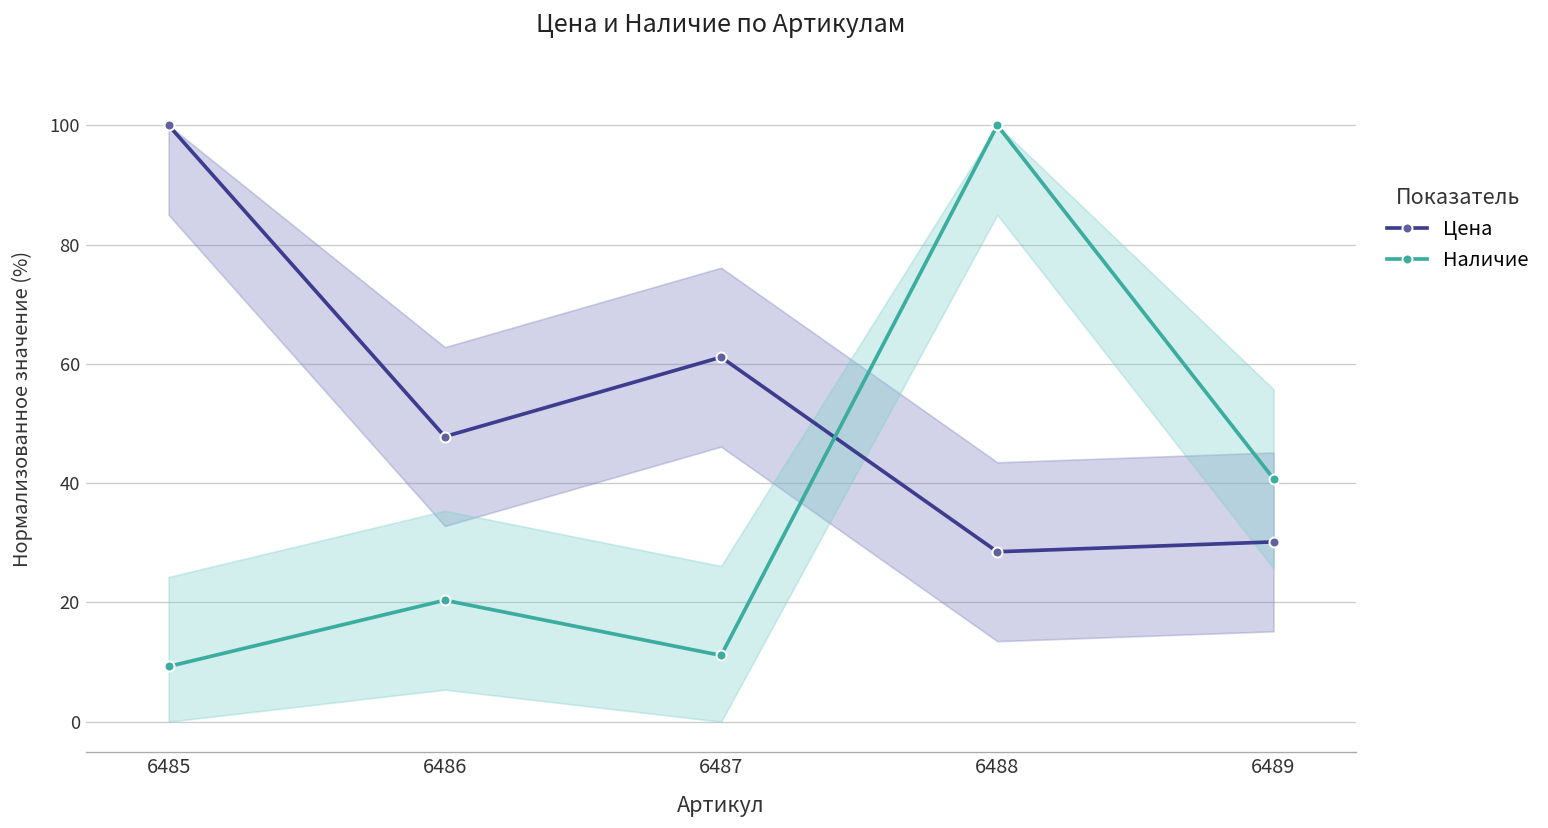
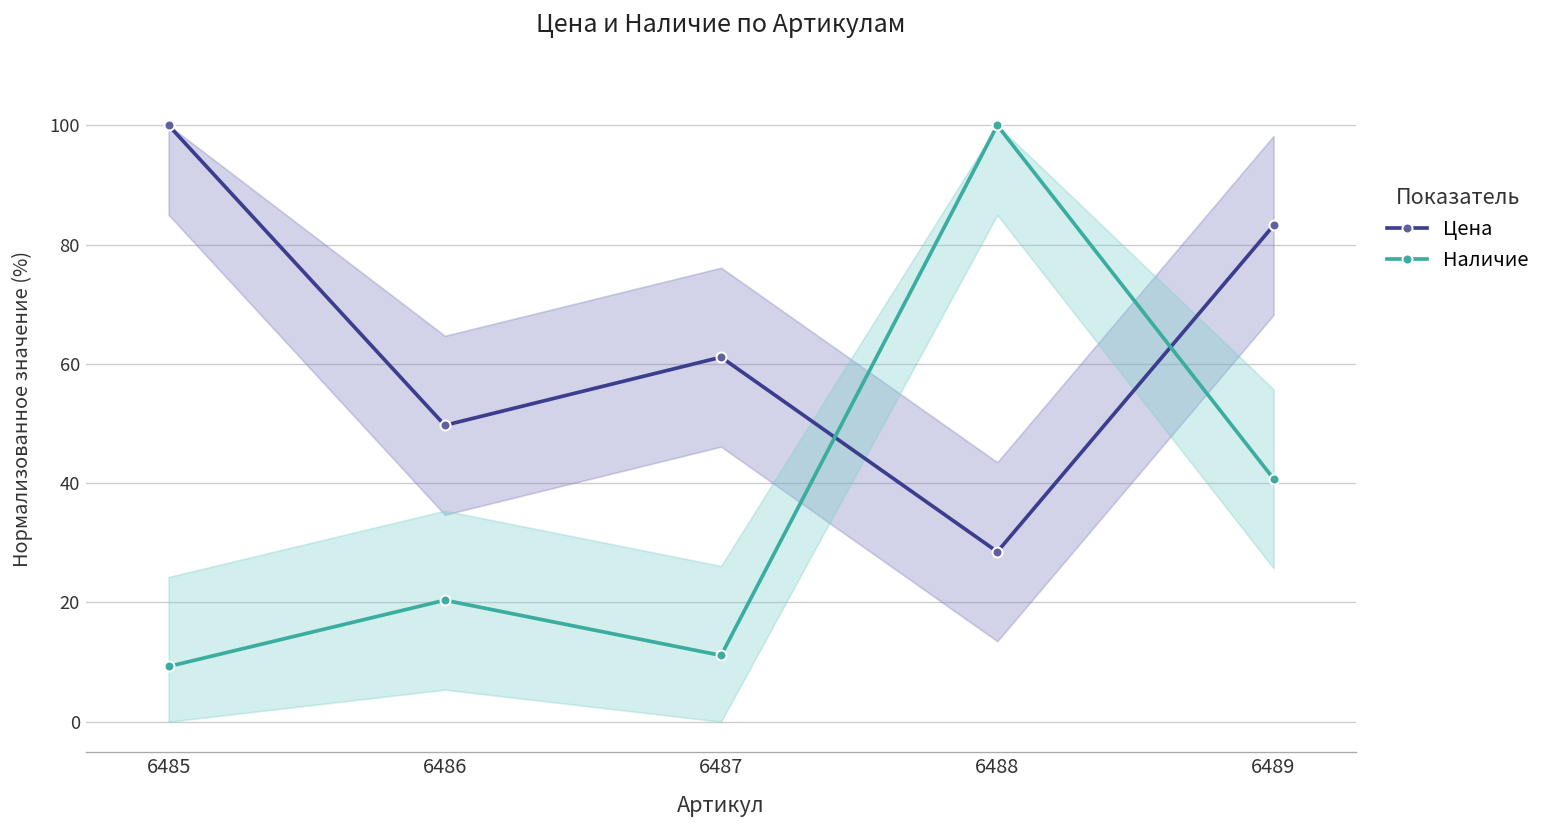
  {
    "Цена": {
-     "6486": 48,
+     "6486": 50,
      "6487": 61,
      "6488": 28,
-     "6489": 30
+     "6489": 83
    },
    "Наличие": {
      "6485": 9,
      "6486": 20,
      "6487": 11,
      "6489": 41
    }
  }
